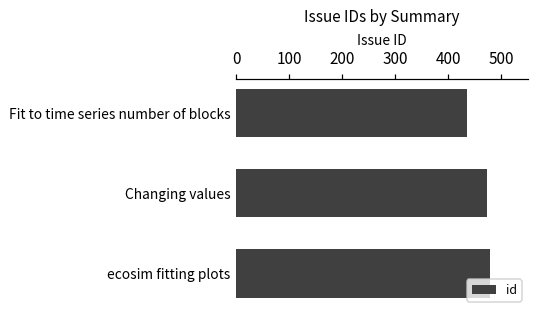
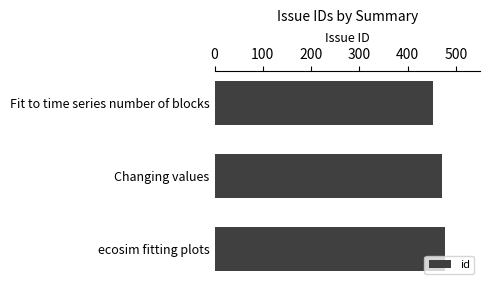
  {
-   "Fit to time series number of blocks": 440,
+   "Fit to time series number of blocks": 450,
    "Changing values": 470,
    "ecosim fitting plots": 480
  }
